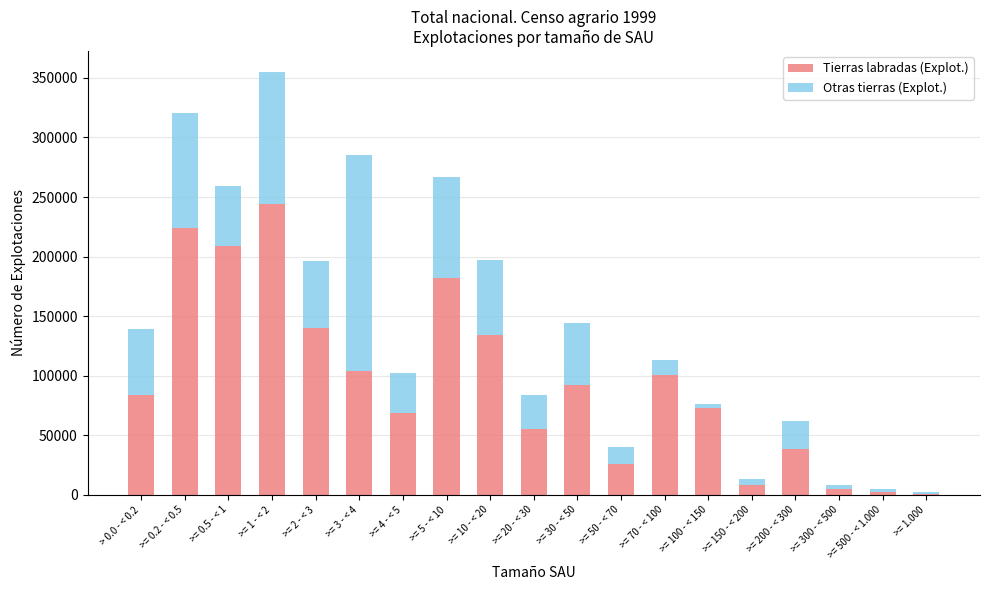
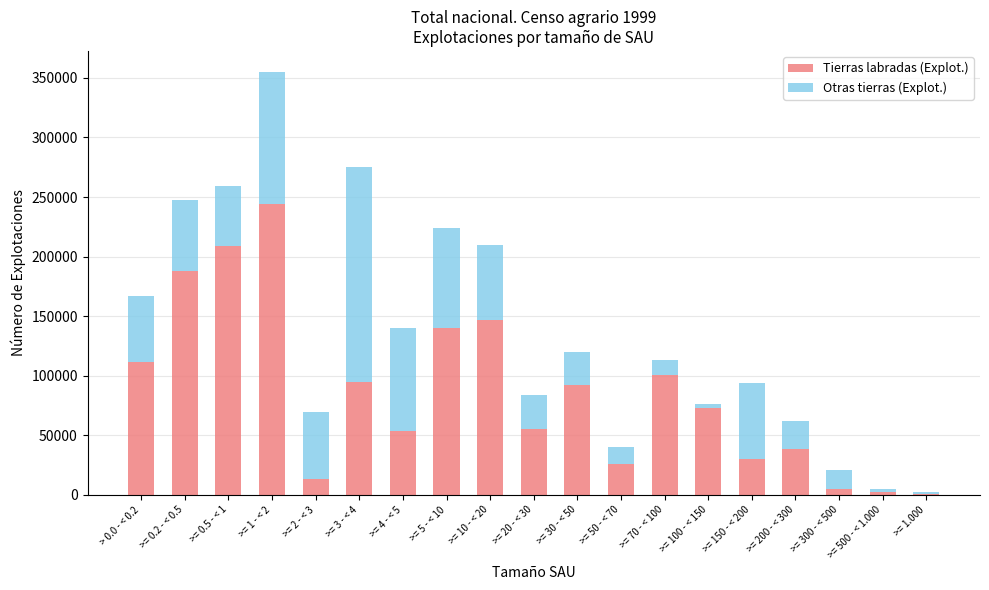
  {
    "Tierras labradas (Explot.)": {
-     "> 0.0 - < 0.2": 84000,
-     ">= 0.2 - < 0.5": 224000,
+     "> 0.0 - < 0.2": 112000,
+     ">= 0.2 - < 0.5": 188000,
      ">= 0.5 - < 1": 209000,
      ">= 1 - < 2": 245000,
-     ">= 2 - < 3": 140000,
-     ">= 3 - < 4": 104000,
-     ">= 4 - < 5": 69000,
-     ">= 5 - < 10": 182000,
-     ">= 10 - < 20": 134000,
+     ">= 2 - < 3": 14000,
+     ">= 3 - < 4": 94000,
+     ">= 4 - < 5": 53000,
+     ">= 5 - < 10": 140000,
+     ">= 10 - < 20": 146000,
      ">= 20 - < 30": 55000,
      ">= 30 - < 50": 92000,
      ">= 50 - < 70": 26000,
      ">= 70 - < 100": 101000,
      ">= 100 - < 150": 73000,
-     ">= 150 - < 200": 8000,
+     ">= 150 - < 200": 30000,
      ">= 200 - < 300": 38000,
      ">= 300 - < 500": 5000,
      ">= 500 - < 1.000": 3000
    },
    "Otras tierras (Explot.)": {
      "> 0.0 - < 0.2": 56000,
-     ">= 0.2 - < 0.5": 97000,
+     ">= 0.2 - < 0.5": 60000,
      ">= 0.5 - < 1": 50000,
      ">= 1 - < 2": 110000,
      ">= 2 - < 3": 56000,
      ">= 3 - < 4": 181000,
-     ">= 4 - < 5": 33000,
+     ">= 4 - < 5": 87000,
      ">= 5 - < 10": 84000,
      ">= 10 - < 20": 63000,
      ">= 20 - < 30": 28000,
-     ">= 30 - < 50": 52000,
+     ">= 30 - < 50": 27000,
      ">= 50 - < 70": 14000,
      ">= 70 - < 100": 12000,
      ">= 100 - < 150": 3000,
-     ">= 150 - < 200": 6000,
+     ">= 150 - < 200": 64000,
      ">= 200 - < 300": 24000,
-     ">= 300 - < 500": 4000,
+     ">= 300 - < 500": 16000,
      ">= 500 - < 1.000": 2000
    }
  }
